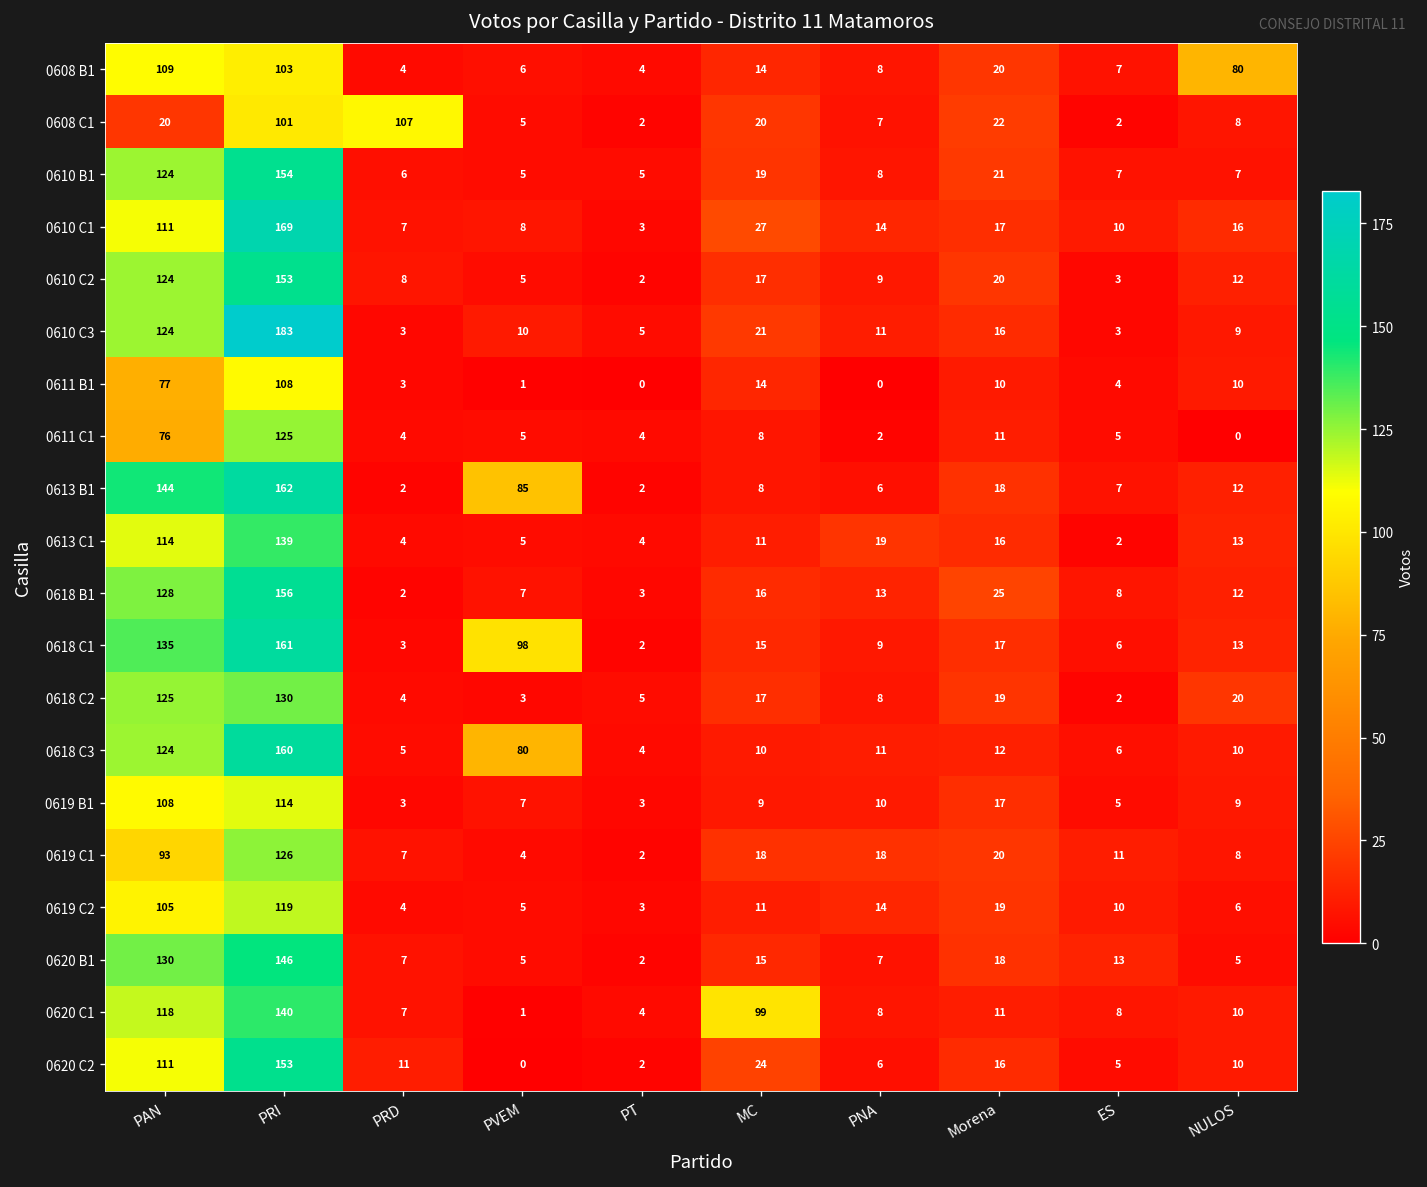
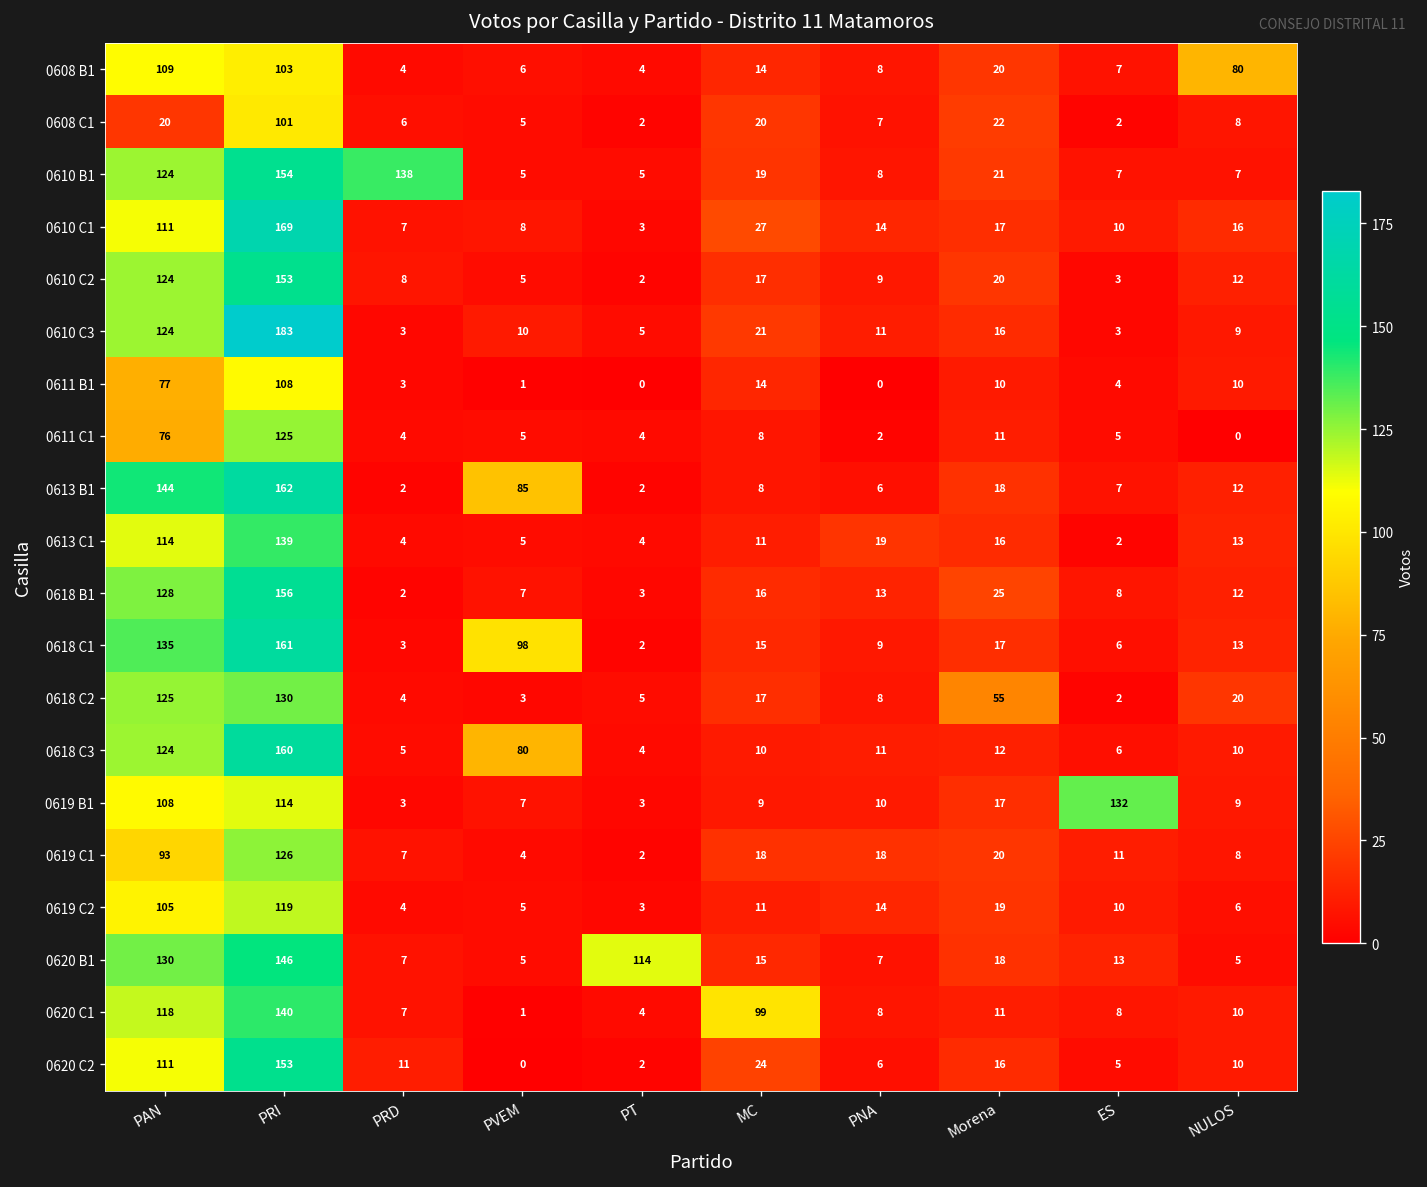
  {
    "0608 B1": {
      "PAN": 109,
      "PRI": 103,
      "PRD": 4,
      "PVEM": 6,
      "PT": 4,
      "MC": 14,
      "PNA": 8,
      "Morena": 20,
      "ES": 7,
      "NULOS": 80
    },
    "0608 C1": {
      "PAN": 20,
      "PRI": 101,
-     "PRD": 107,
+     "PRD": 6,
      "PVEM": 5,
      "PT": 2,
      "MC": 20,
      "PNA": 7,
      "Morena": 22,
      "ES": 2,
      "NULOS": 8
    },
    "0610 B1": {
      "PAN": 124,
      "PRI": 154,
-     "PRD": 6,
+     "PRD": 138,
      "PVEM": 5,
      "PT": 5,
      "MC": 19,
      "PNA": 8,
      "Morena": 21,
      "ES": 7,
      "NULOS": 7
    },
    "0610 C1": {
      "PAN": 111,
      "PRI": 169,
      "PRD": 7,
      "PVEM": 8,
      "PT": 3,
      "MC": 27,
      "PNA": 14,
      "Morena": 17,
      "ES": 10,
      "NULOS": 16
    },
    "0610 C2": {
      "PAN": 124,
      "PRI": 153,
      "PRD": 8,
      "PVEM": 5,
      "PT": 2,
      "MC": 17,
      "PNA": 9,
      "Morena": 20,
      "ES": 3,
      "NULOS": 12
    },
    "0610 C3": {
      "PAN": 124,
      "PRI": 183,
      "PRD": 3,
      "PVEM": 10,
      "PT": 5,
      "MC": 21,
      "PNA": 11,
      "Morena": 16,
      "ES": 3,
      "NULOS": 9
    },
    "0611 B1": {
      "PAN": 77,
      "PRI": 108,
      "PRD": 3,
      "PVEM": 1,
      "PT": 0,
      "MC": 14,
      "PNA": 0,
      "Morena": 10,
      "ES": 4,
      "NULOS": 10
    },
    "0611 C1": {
      "PAN": 76,
      "PRI": 125,
      "PRD": 4,
      "PVEM": 5,
      "PT": 4,
      "MC": 8,
      "PNA": 2,
      "Morena": 11,
      "ES": 5,
      "NULOS": 0
    },
    "0613 B1": {
      "PAN": 144,
      "PRI": 162,
      "PRD": 2,
      "PVEM": 85,
      "PT": 2,
      "MC": 8,
      "PNA": 6,
      "Morena": 18,
      "ES": 7,
      "NULOS": 12
    },
    "0613 C1": {
      "PAN": 114,
      "PRI": 139,
      "PRD": 4,
      "PVEM": 5,
      "PT": 4,
      "MC": 11,
      "PNA": 19,
      "Morena": 16,
      "ES": 2,
      "NULOS": 13
    },
    "0618 B1": {
      "PAN": 128,
      "PRI": 156,
      "PRD": 2,
      "PVEM": 7,
      "PT": 3,
      "MC": 16,
      "PNA": 13,
      "Morena": 25,
      "ES": 8,
      "NULOS": 12
    },
    "0618 C1": {
      "PAN": 135,
      "PRI": 161,
      "PRD": 3,
      "PVEM": 98,
      "PT": 2,
      "MC": 15,
      "PNA": 9,
      "Morena": 17,
      "ES": 6,
      "NULOS": 13
    },
    "0618 C2": {
      "PAN": 125,
      "PRI": 130,
      "PRD": 4,
      "PVEM": 3,
      "PT": 5,
      "MC": 17,
      "PNA": 8,
-     "Morena": 19,
+     "Morena": 55,
      "ES": 2,
      "NULOS": 20
    },
    "0618 C3": {
      "PAN": 124,
      "PRI": 160,
      "PRD": 5,
      "PVEM": 80,
      "PT": 4,
      "MC": 10,
      "PNA": 11,
      "Morena": 12,
      "ES": 6,
      "NULOS": 10
    },
    "0619 B1": {
      "PAN": 108,
      "PRI": 114,
      "PRD": 3,
      "PVEM": 7,
      "PT": 3,
      "MC": 9,
      "PNA": 10,
      "Morena": 17,
-     "ES": 5,
+     "ES": 132,
      "NULOS": 9
    },
    "0619 C1": {
      "PAN": 93,
      "PRI": 126,
      "PRD": 7,
      "PVEM": 4,
      "PT": 2,
      "MC": 18,
      "PNA": 18,
      "Morena": 20,
      "ES": 11,
      "NULOS": 8
    },
    "0619 C2": {
      "PAN": 105,
      "PRI": 119,
      "PRD": 4,
      "PVEM": 5,
      "PT": 3,
      "MC": 11,
      "PNA": 14,
      "Morena": 19,
      "ES": 10,
      "NULOS": 6
    },
    "0620 B1": {
      "PAN": 130,
      "PRI": 146,
      "PRD": 7,
      "PVEM": 5,
-     "PT": 2,
+     "PT": 114,
      "MC": 15,
      "PNA": 7,
      "Morena": 18,
      "ES": 13,
      "NULOS": 5
    },
    "0620 C1": {
      "PAN": 118,
      "PRI": 140,
      "PRD": 7,
      "PVEM": 1,
      "PT": 4,
      "MC": 99,
      "PNA": 8,
      "Morena": 11,
      "ES": 8,
      "NULOS": 10
    },
    "0620 C2": {
      "PAN": 111,
      "PRI": 153,
      "PRD": 11,
      "PVEM": 0,
      "PT": 2,
      "MC": 24,
      "PNA": 6,
      "Morena": 16,
      "ES": 5,
      "NULOS": 10
    }
  }
